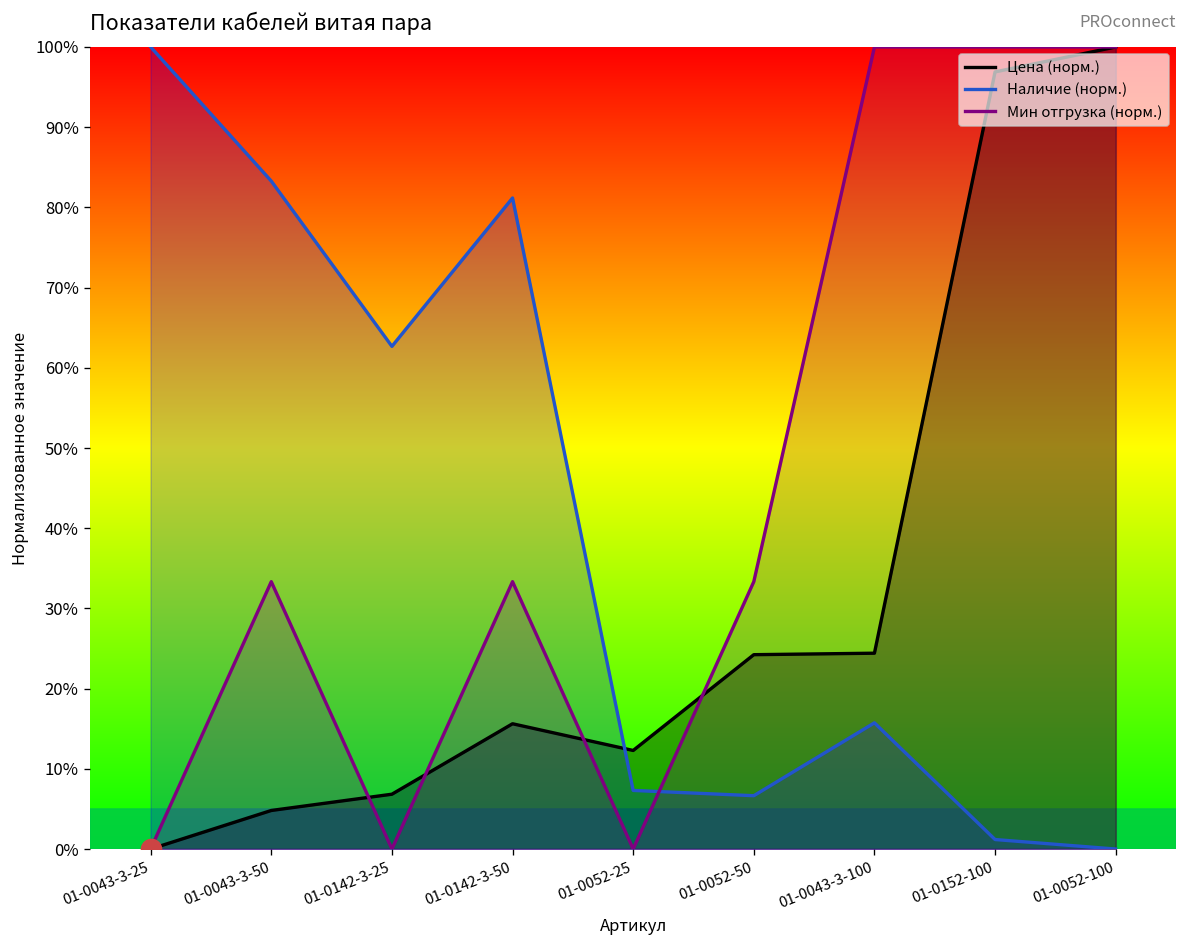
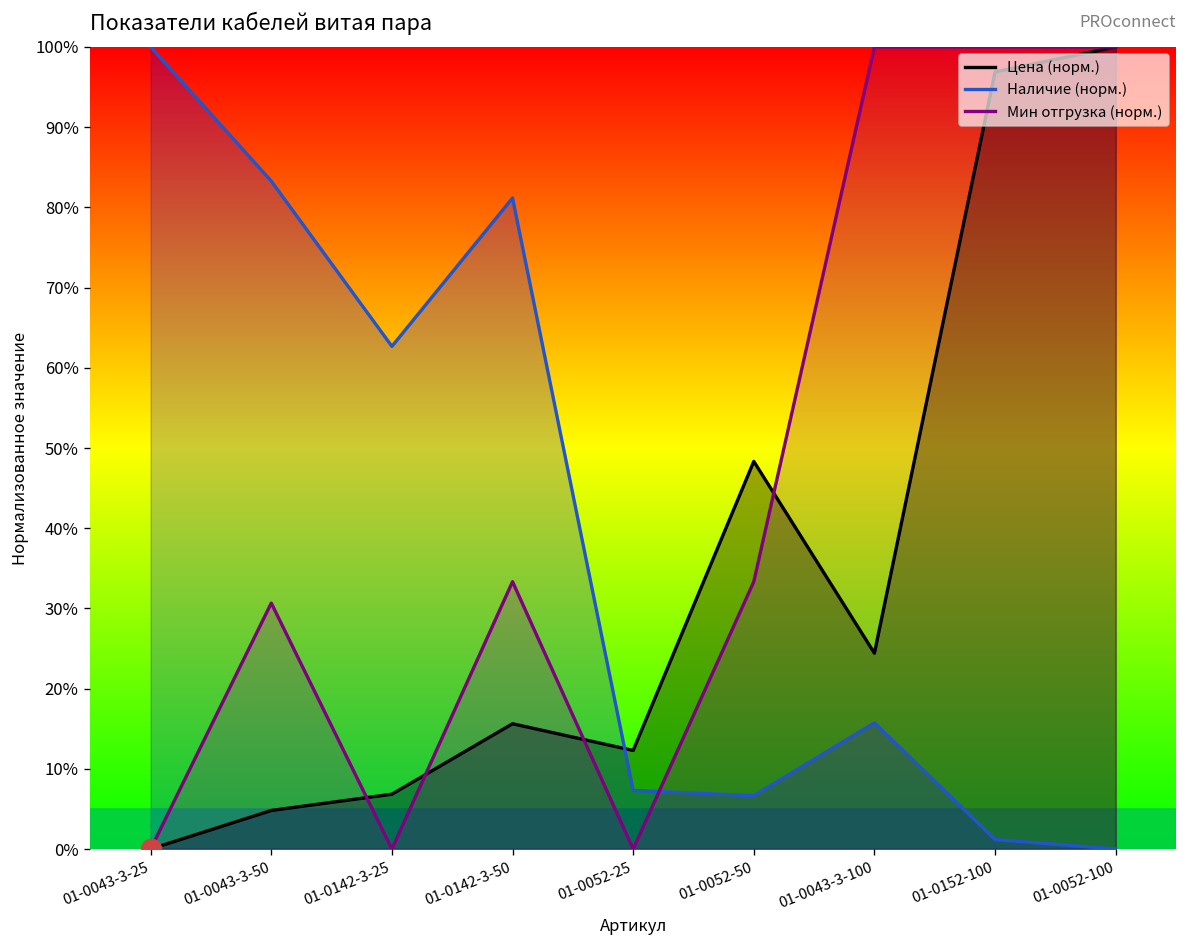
  {
    "Цена (норм.)": {
      "01-0142-3-25": "7%",
      "01-0142-3-50": "16%",
      "01-0052-25": "12%",
-     "01-0052-50": "24%",
+     "01-0052-50": "48%",
      "01-0043-3-100": "24%"
    },
    "Наличие (норм.)": {
      "01-0043-3-25": "100%",
      "01-0043-3-50": "83%",
      "01-0142-3-25": "63%",
      "01-0142-3-50": "81%",
      "01-0052-25": "7%",
      "01-0052-50": "7%",
      "01-0043-3-100": "16%"
    },
    "Мин отгрузка (норм.)": {
-     "01-0043-3-50": "33%",
+     "01-0043-3-50": "31%",
      "01-0142-3-50": "33%",
      "01-0052-50": "33%",
      "01-0043-3-100": "100%",
      "01-0152-100": "100%"
    }
  }
